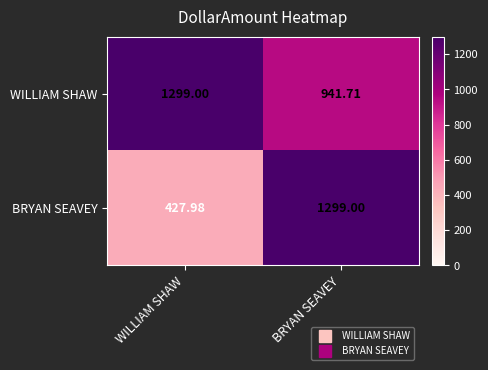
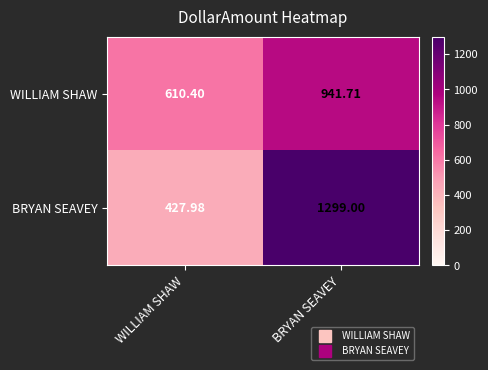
  {
    "WILLIAM SHAW": {
-     "WILLIAM SHAW": 1299.00,
+     "WILLIAM SHAW": 610.40,
      "BRYAN SEAVEY": 941.71
    },
    "BRYAN SEAVEY": {
      "WILLIAM SHAW": 427.98,
      "BRYAN SEAVEY": 1299.00
    }
  }
